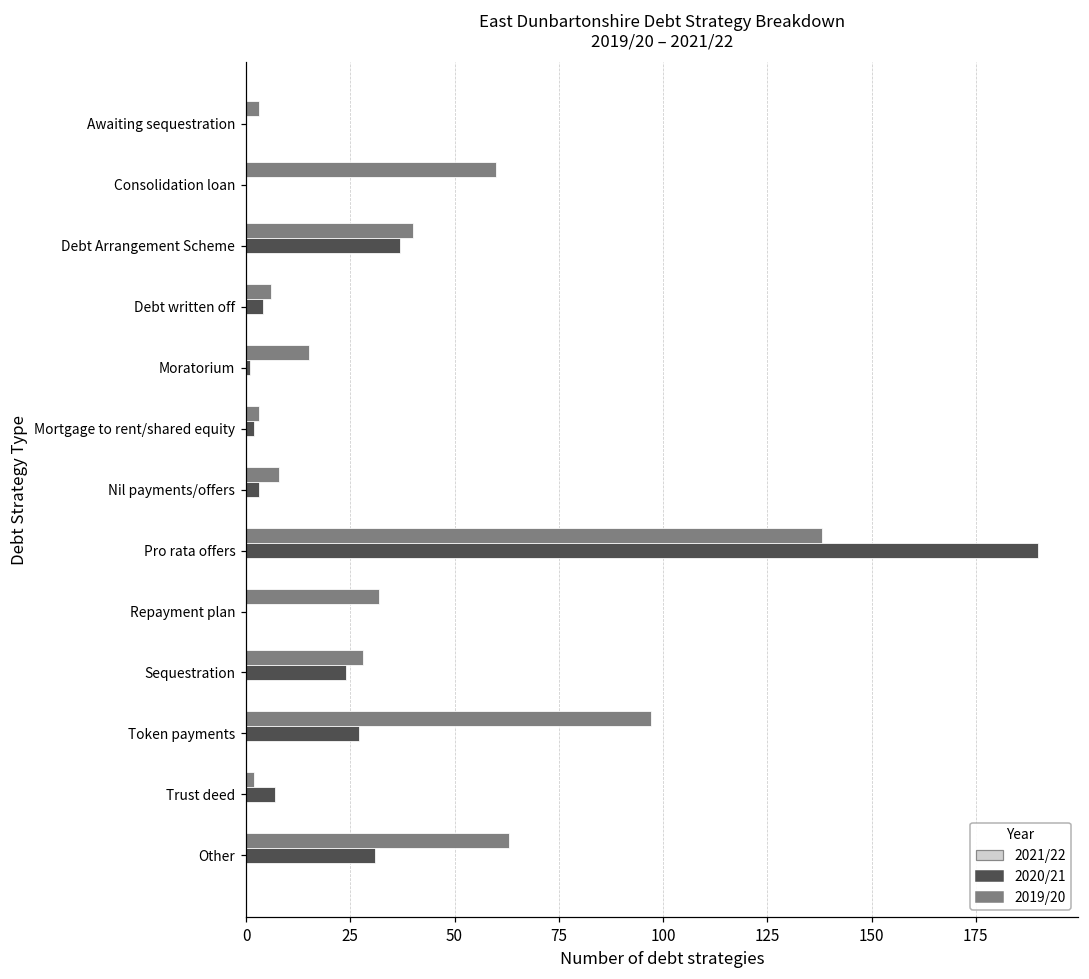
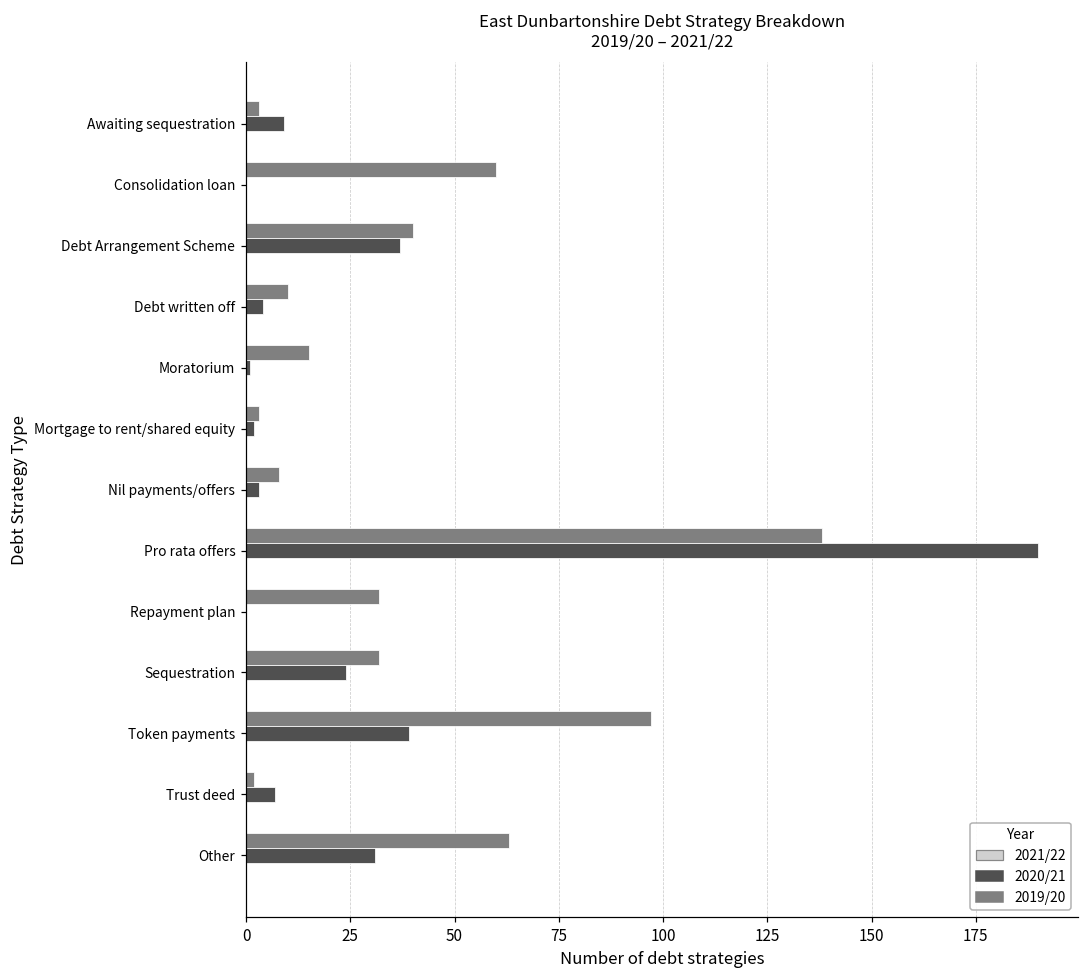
  {
    "2019/20": {
      "Awaiting sequestration": 3,
      "Consolidation loan": 60,
      "Debt Arrangement Scheme": 40,
-     "Debt written off": 6,
+     "Debt written off": 10,
      "Moratorium": 15,
      "Mortgage to rent/shared equity": 3,
      "Nil payments/offers": 8,
      "Pro rata offers": 138,
      "Repayment plan": 32,
-     "Sequestration": 28,
+     "Sequestration": 32,
      "Token payments": 97,
      "Trust deed": 2,
      "Other": 63
    },
    "2020/21": {
-     "Awaiting sequestration": 0,
+     "Awaiting sequestration": 9,
      "Consolidation loan": 0,
      "Debt Arrangement Scheme": 37,
      "Debt written off": 4,
      "Moratorium": 1,
      "Mortgage to rent/shared equity": 2,
      "Nil payments/offers": 3,
      "Pro rata offers": 190,
      "Repayment plan": 0,
      "Sequestration": 24,
-     "Token payments": 27,
+     "Token payments": 39,
      "Trust deed": 7,
      "Other": 31
    },
    "2021/22": {
      "Awaiting sequestration": 0,
      "Consolidation loan": 0,
      "Debt Arrangement Scheme": 0,
      "Debt written off": 0,
      "Moratorium": 0,
      "Mortgage to rent/shared equity": 0,
      "Nil payments/offers": 0,
      "Pro rata offers": 0,
      "Repayment plan": 0,
      "Sequestration": 0,
      "Token payments": 0,
      "Trust deed": 0,
      "Other": 0
    }
  }
